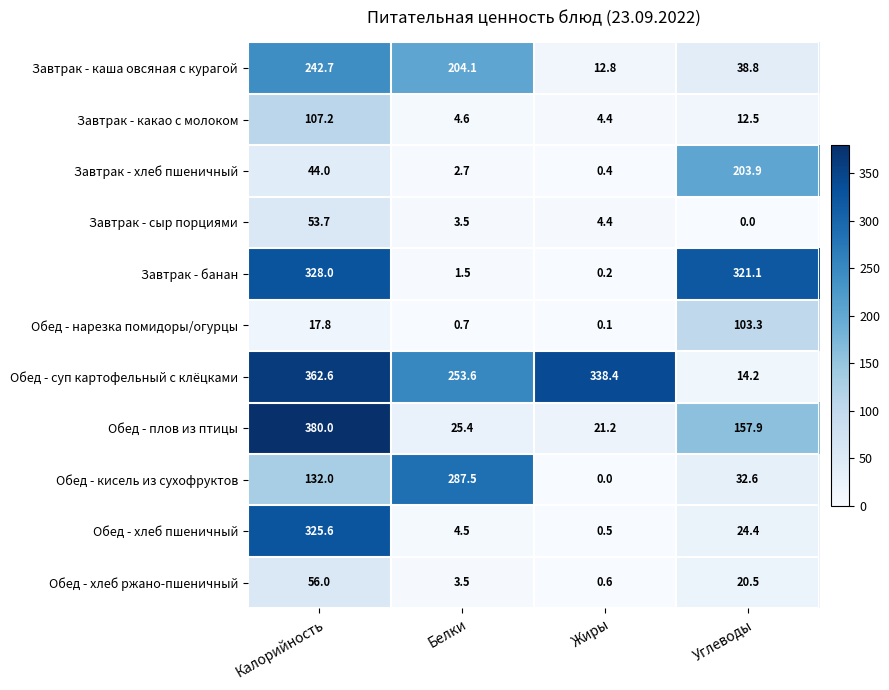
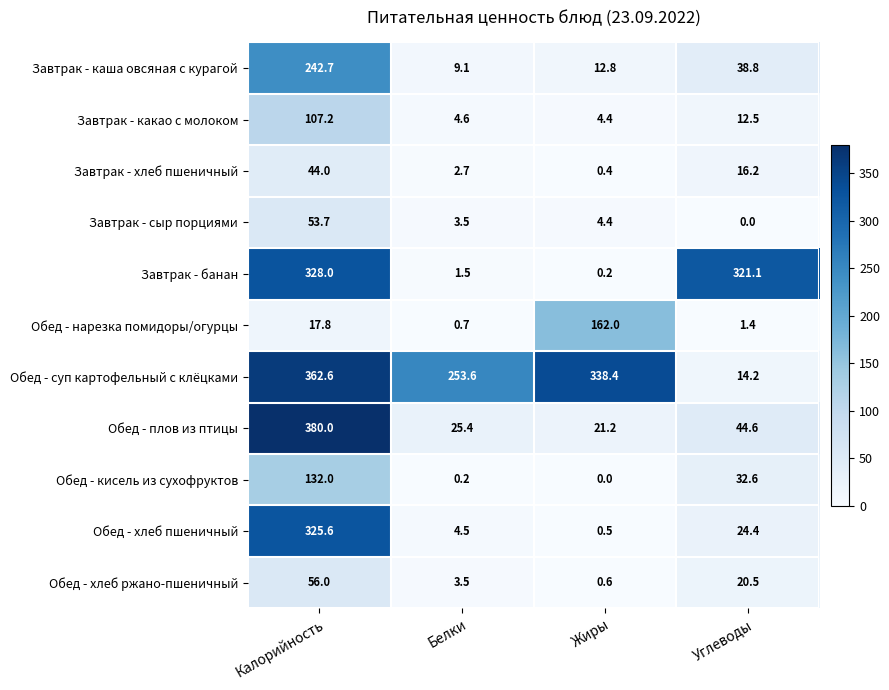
  {
    "Завтрак - каша овсяная с курагой": {
      "Калорийность": 242.7,
-     "Белки": 204.1,
+     "Белки": 9.1,
      "Жиры": 12.8,
      "Углеводы": 38.8
    },
    "Завтрак - какао с молоком": {
      "Калорийность": 107.2,
      "Белки": 4.6,
      "Жиры": 4.4,
      "Углеводы": 12.5
    },
    "Завтрак - хлеб пшеничный": {
      "Калорийность": 44.0,
      "Белки": 2.7,
      "Жиры": 0.4,
-     "Углеводы": 203.9
+     "Углеводы": 16.2
    },
    "Завтрак - сыр порциями": {
      "Калорийность": 53.7,
      "Белки": 3.5,
      "Жиры": 4.4,
      "Углеводы": 0.0
    },
    "Завтрак - банан": {
      "Калорийность": 328.0,
      "Белки": 1.5,
      "Жиры": 0.2,
      "Углеводы": 321.1
    },
    "Обед - нарезка помидоры/огурцы": {
      "Калорийность": 17.8,
      "Белки": 0.7,
-     "Жиры": 0.1,
-     "Углеводы": 103.3
+     "Жиры": 162.0,
+     "Углеводы": 1.4
    },
    "Обед - суп картофельный с клёцками": {
      "Калорийность": 362.6,
      "Белки": 253.6,
      "Жиры": 338.4,
      "Углеводы": 14.2
    },
    "Обед - плов из птицы": {
      "Калорийность": 380.0,
      "Белки": 25.4,
      "Жиры": 21.2,
-     "Углеводы": 157.9
+     "Углеводы": 44.6
    },
    "Обед - кисель из сухофруктов": {
      "Калорийность": 132.0,
-     "Белки": 287.5,
+     "Белки": 0.2,
      "Жиры": 0.0,
      "Углеводы": 32.6
    },
    "Обед - хлеб пшеничный": {
      "Калорийность": 325.6,
      "Белки": 4.5,
      "Жиры": 0.5,
      "Углеводы": 24.4
    },
    "Обед - хлеб ржано-пшеничный": {
      "Калорийность": 56.0,
      "Белки": 3.5,
      "Жиры": 0.6,
      "Углеводы": 20.5
    }
  }
